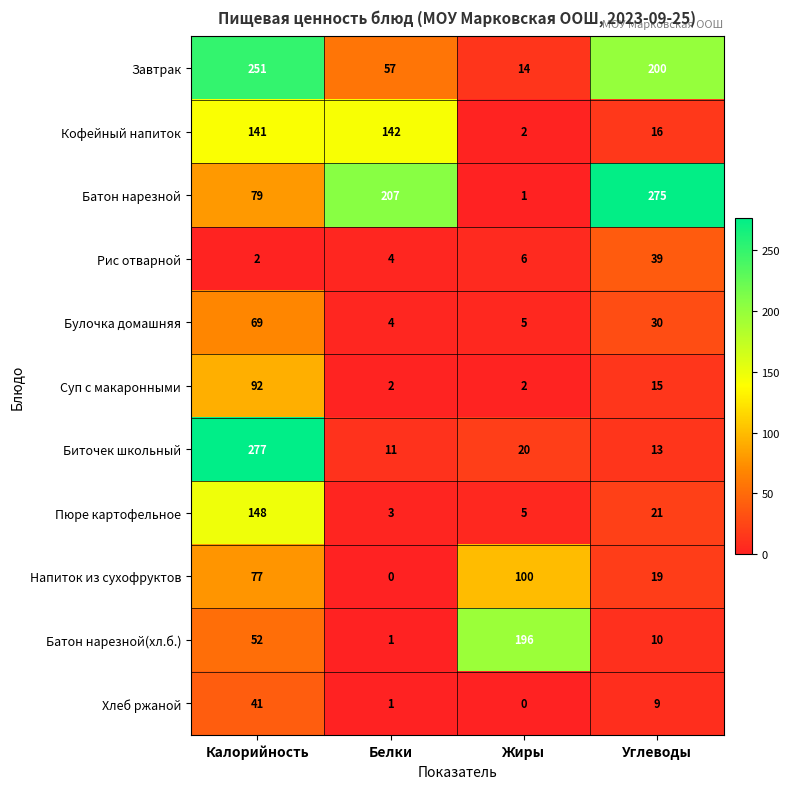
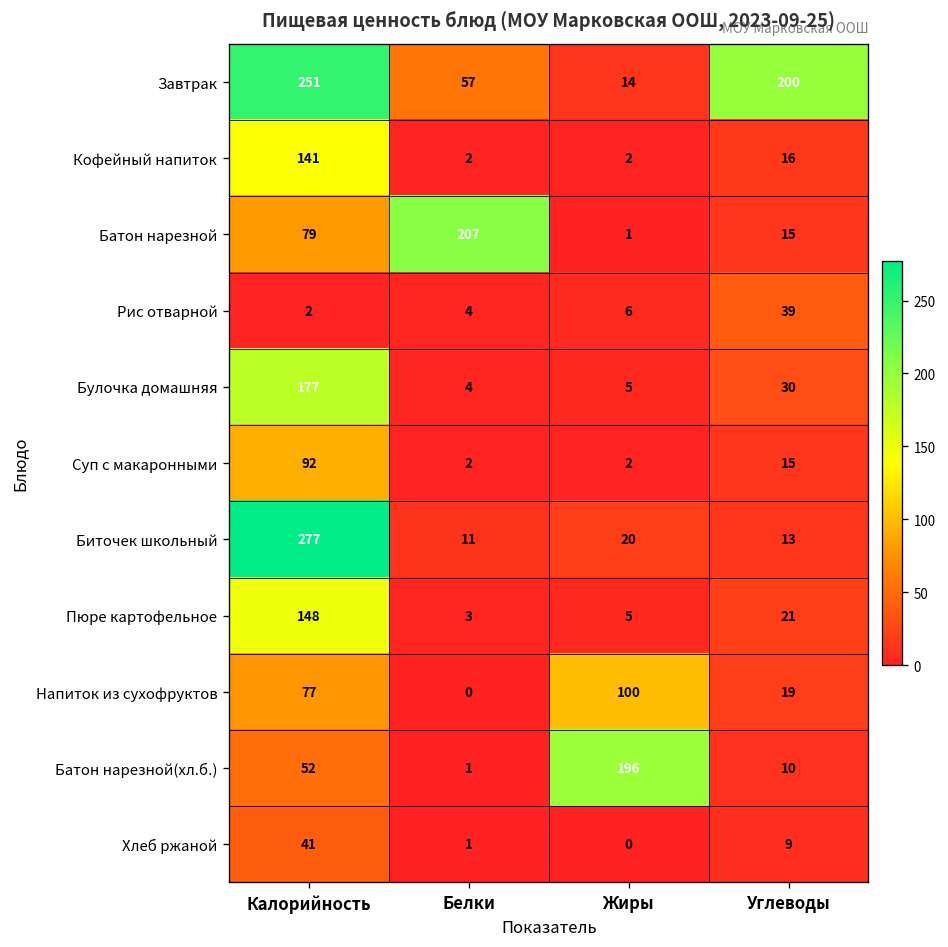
  {
    "Завтрак": {
      "Калорийность": 251,
      "Белки": 57,
      "Жиры": 14,
      "Углеводы": 200
    },
    "Кофейный напиток": {
      "Калорийность": 141,
-     "Белки": 142,
+     "Белки": 2,
      "Жиры": 2,
      "Углеводы": 16
    },
    "Батон нарезной": {
      "Калорийность": 79,
      "Белки": 207,
      "Жиры": 1,
-     "Углеводы": 275
+     "Углеводы": 15
    },
    "Рис отварной": {
      "Калорийность": 2,
      "Белки": 4,
      "Жиры": 6,
      "Углеводы": 39
    },
    "Булочка домашняя": {
-     "Калорийность": 69,
+     "Калорийность": 177,
      "Белки": 4,
      "Жиры": 5,
      "Углеводы": 30
    },
    "Суп с макаронными": {
      "Калорийность": 92,
      "Белки": 2,
      "Жиры": 2,
      "Углеводы": 15
    },
    "Биточек школьный": {
      "Калорийность": 277,
      "Белки": 11,
      "Жиры": 20,
      "Углеводы": 13
    },
    "Пюре картофельное": {
      "Калорийность": 148,
      "Белки": 3,
      "Жиры": 5,
      "Углеводы": 21
    },
    "Напиток из сухофруктов": {
      "Калорийность": 77,
      "Белки": 0,
      "Жиры": 100,
      "Углеводы": 19
    },
    "Батон нарезной(хл.б.)": {
      "Калорийность": 52,
      "Белки": 1,
      "Жиры": 196,
      "Углеводы": 10
    },
    "Хлеб ржаной": {
      "Калорийность": 41,
      "Белки": 1,
      "Жиры": 0,
      "Углеводы": 9
    }
  }
